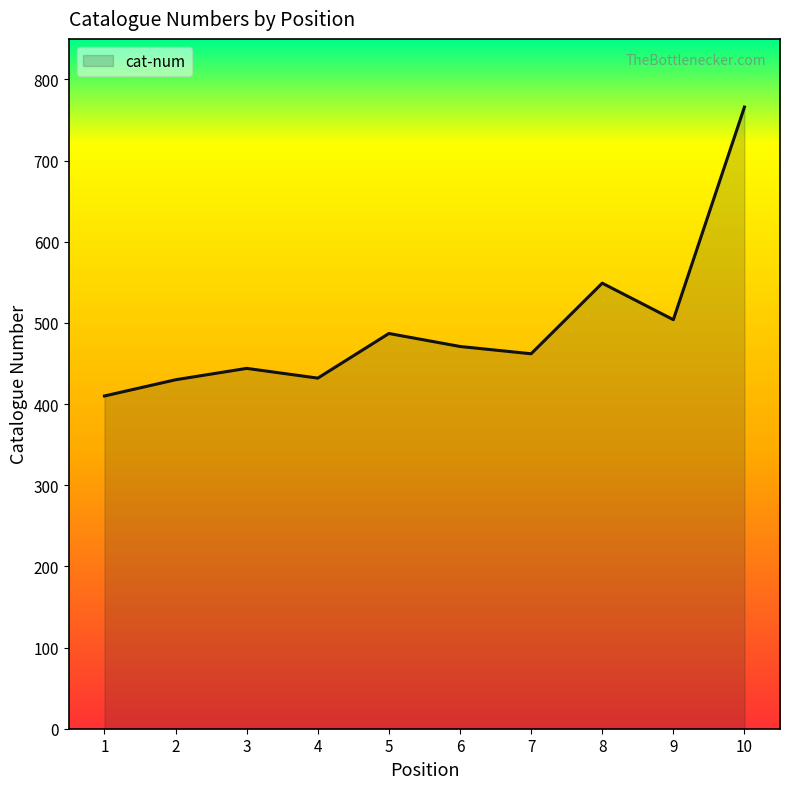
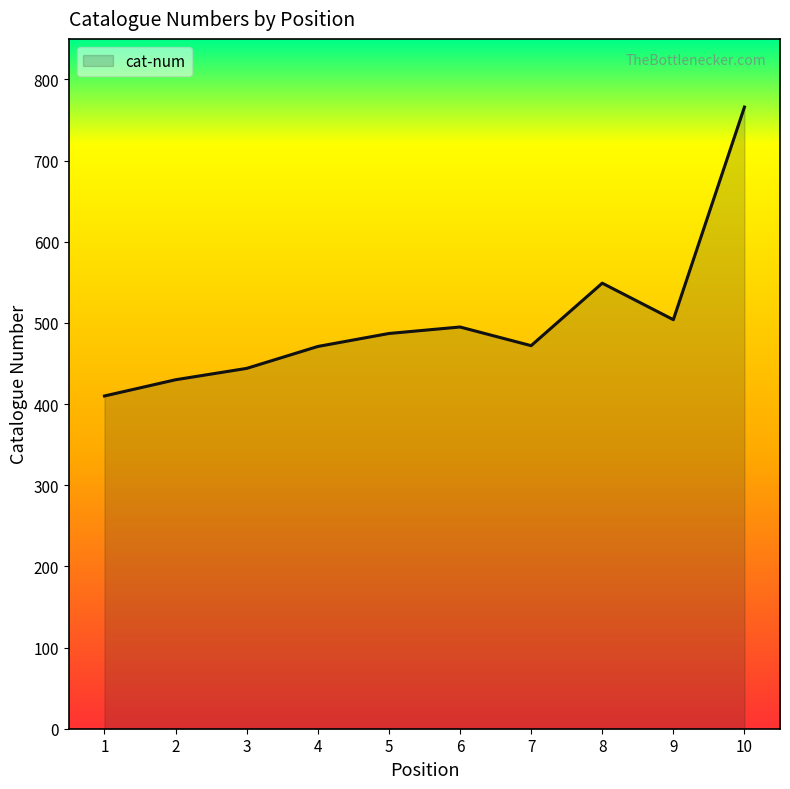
  {
    "1": 410,
    "2": 430,
    "3": 440,
-   "4": 430,
+   "4": 470,
    "5": 490,
-   "6": 470,
-   "7": 460,
+   "6": 500,
+   "7": 470,
    "8": 550,
    "9": 500,
    "10": 770
  }
